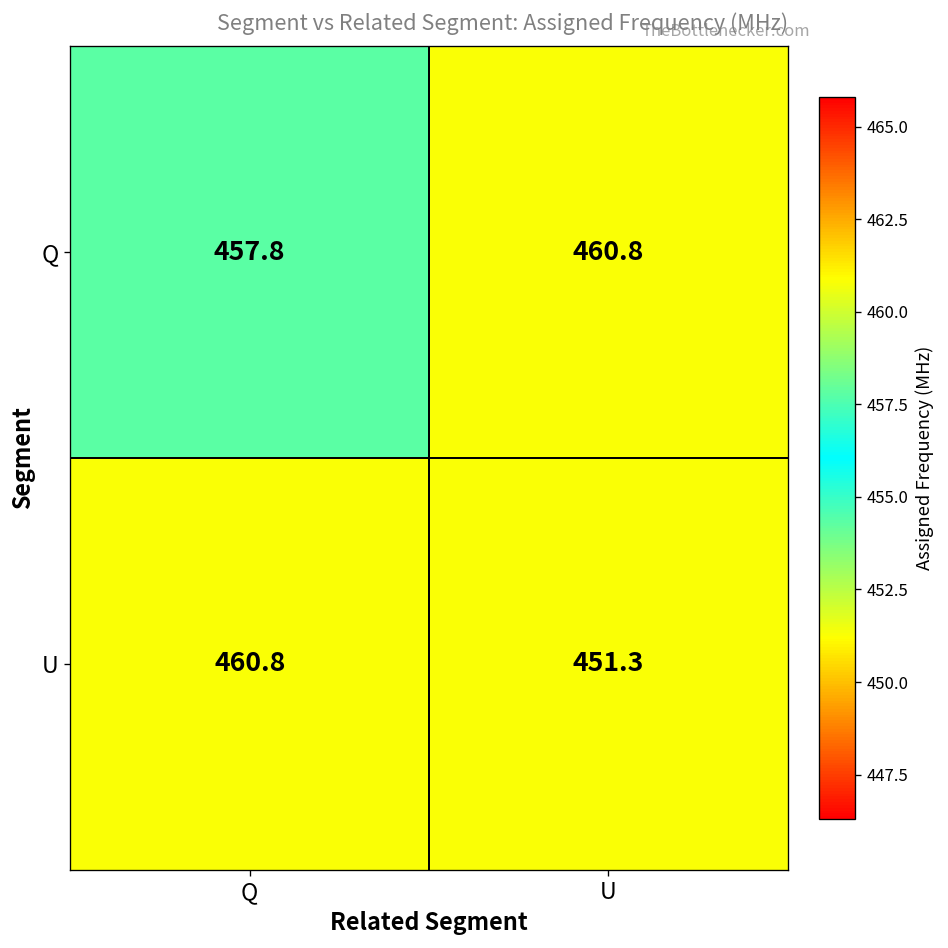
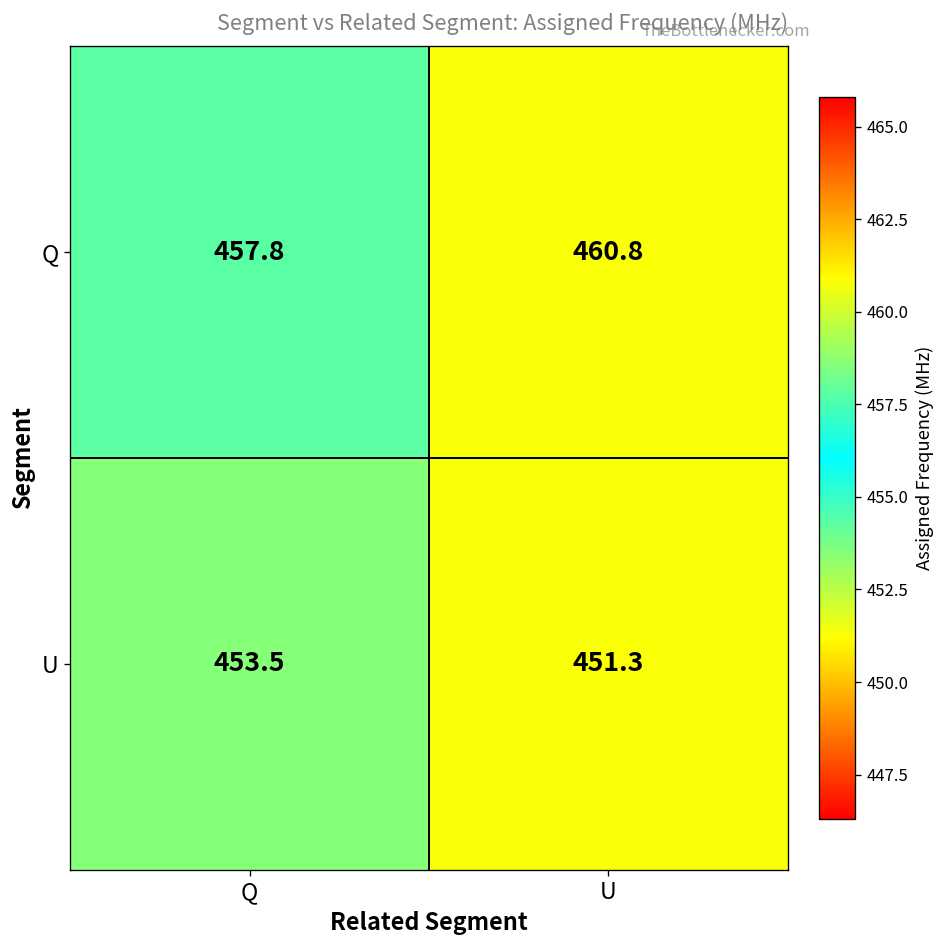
  {
    "Q": {
      "Q": 457.8,
      "U": 460.8
    },
    "U": {
-     "Q": 460.8,
+     "Q": 453.5,
      "U": 451.3
    }
  }
